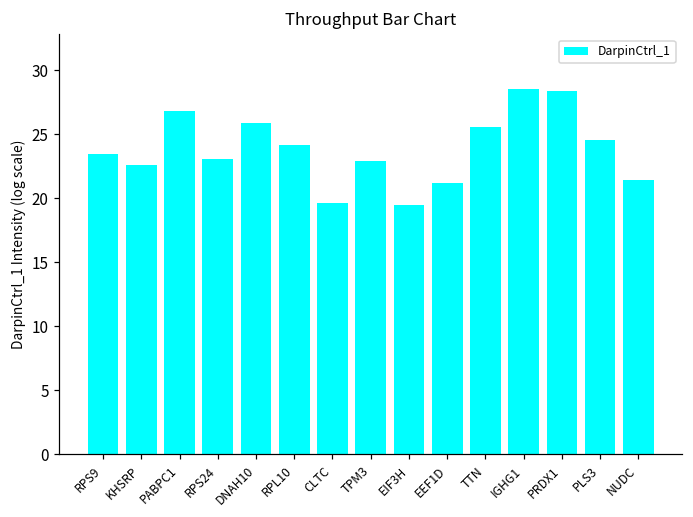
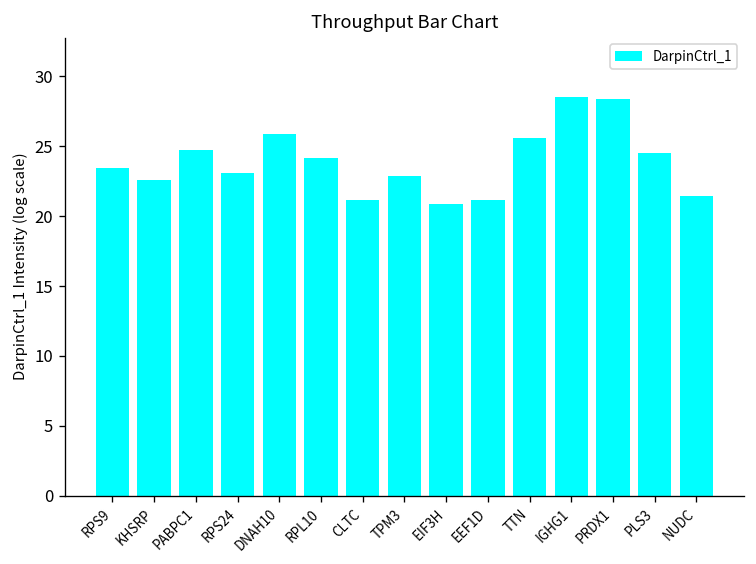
  {
    "RPS9": 23.4,
    "KHSRP": 22.6,
-   "PABPC1": 26.8,
+   "PABPC1": 24.7,
    "RPS24": 23.1,
    "DNAH10": 25.9,
    "RPL10": 24.2,
-   "CLTC": 19.6,
+   "CLTC": 21.2,
    "TPM3": 22.9,
-   "EIF3H": 19.5,
+   "EIF3H": 20.9,
    "EEF1D": 21.2,
    "TTN": 25.6,
    "IGHG1": 28.5,
    "PRDX1": 28.4,
    "PLS3": 24.5,
    "NUDC": 21.4
  }
